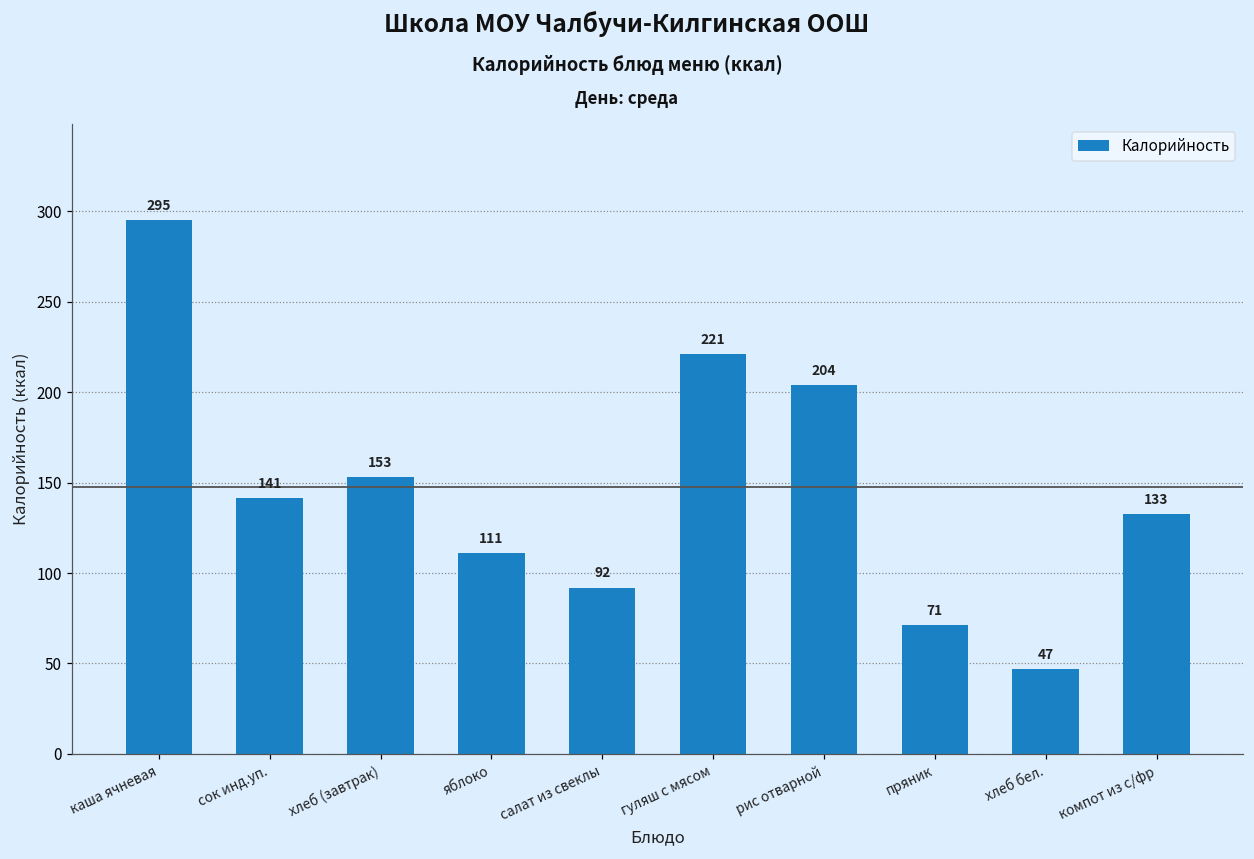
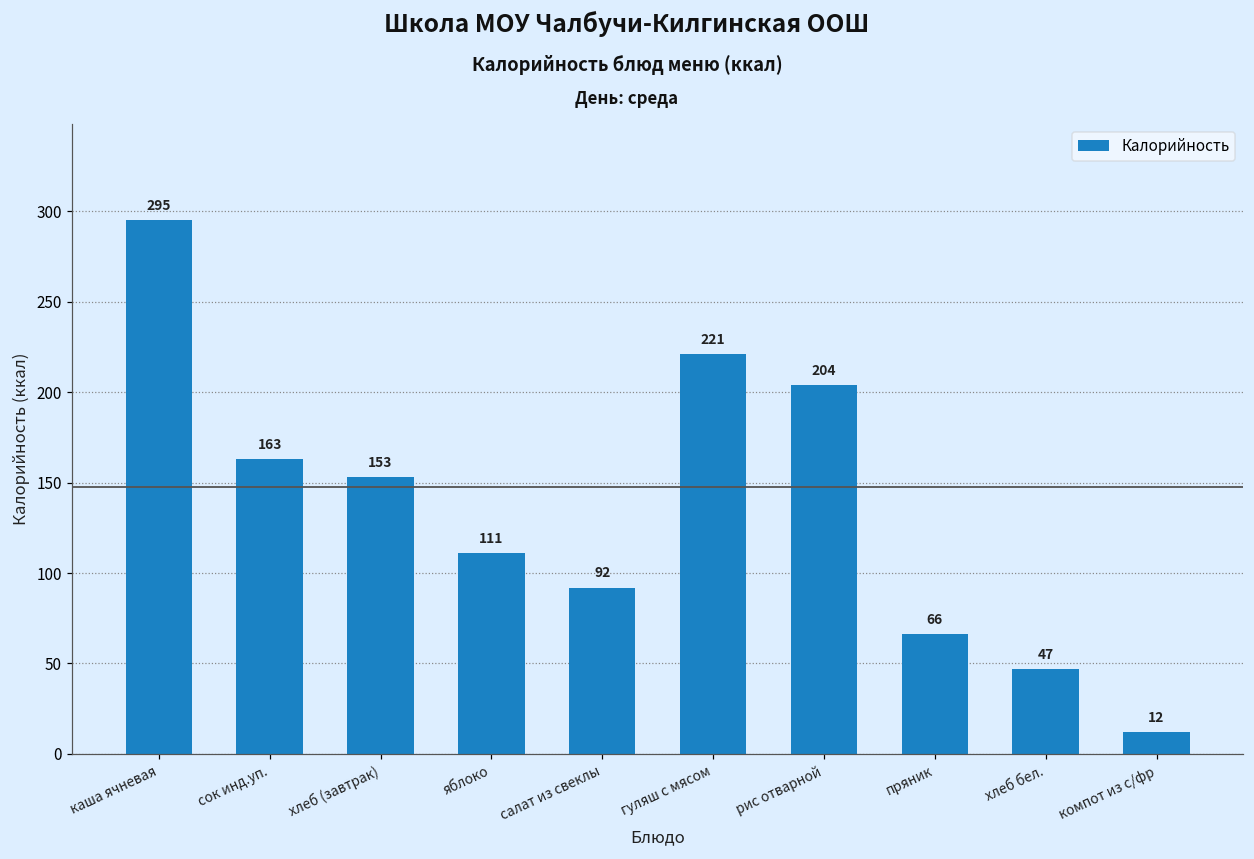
  {
    "каша ячневая": 295,
-   "сок инд.уп.": 141,
+   "сок инд.уп.": 163,
    "хлеб (завтрак)": 153,
    "яблоко": 111,
    "салат из свеклы": 92,
    "гуляш с мясом": 221,
    "рис отварной": 204,
-   "пряник": 71,
+   "пряник": 66,
    "хлеб бел.": 47,
-   "компот из с/фр": 133
+   "компот из с/фр": 12
  }
